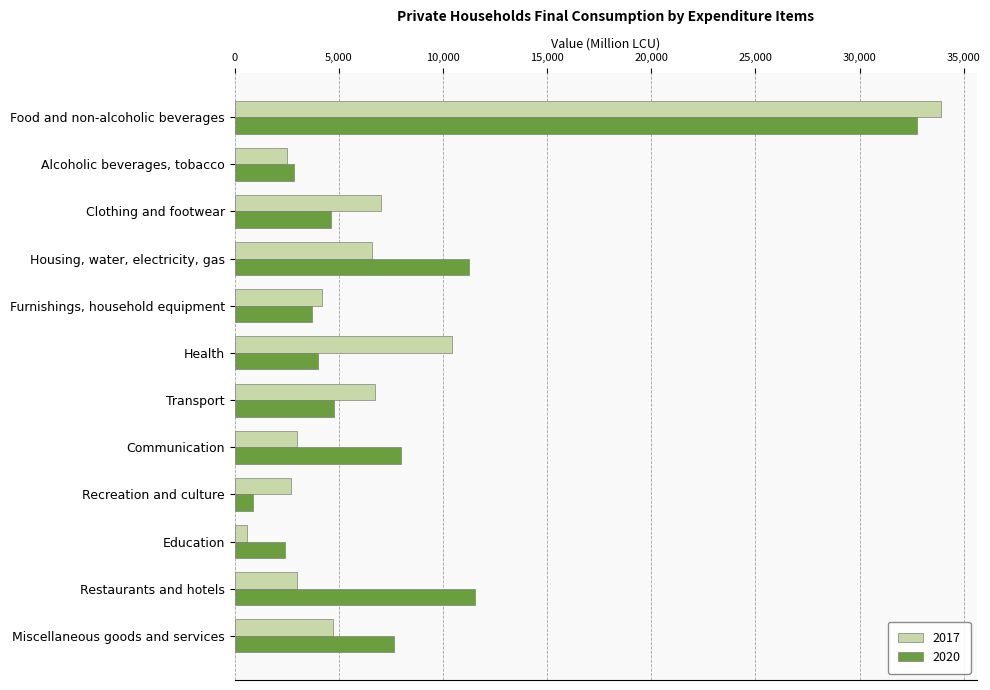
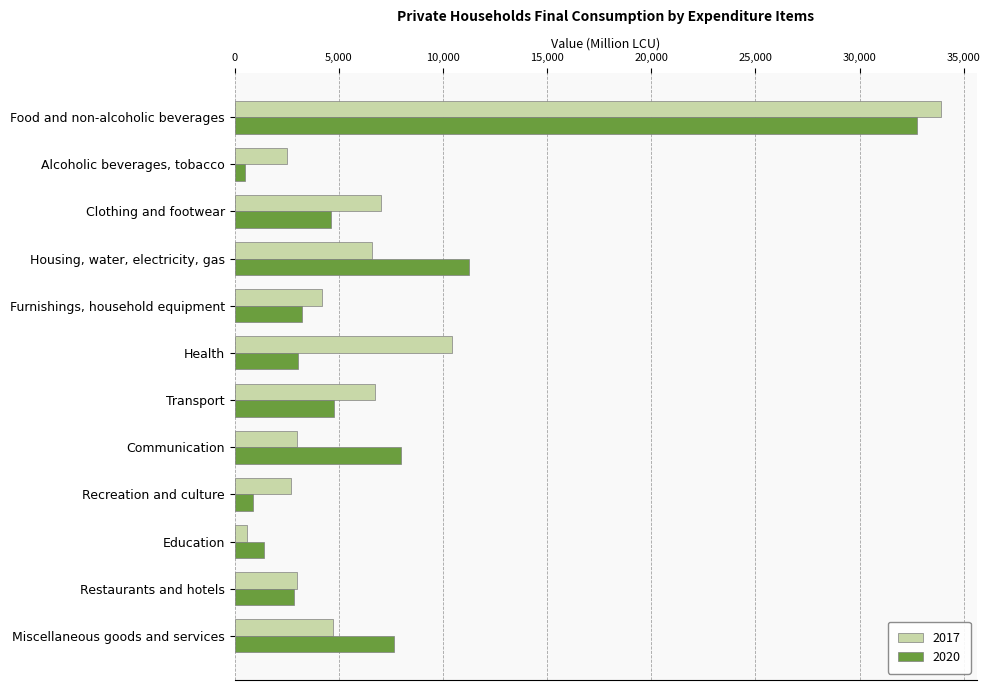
  {
    "2017": {
      "Food and non-alcoholic beverages": "33,900",
      "Alcoholic beverages, tobacco": "2,500",
      "Clothing and footwear": "7,000",
      "Housing, water, electricity, gas": "6,600",
      "Furnishings, household equipment": "4,200",
      "Health": "10,400",
      "Transport": "6,700",
      "Communication": "3,000",
      "Recreation and culture": "2,700",
      "Education": "600",
      "Restaurants and hotels": "3,000",
      "Miscellaneous goods and services": "4,700"
    },
    "2020": {
      "Food and non-alcoholic beverages": "32,700",
-     "Alcoholic beverages, tobacco": "2,800",
+     "Alcoholic beverages, tobacco": "500",
      "Clothing and footwear": "4,600",
      "Housing, water, electricity, gas": "11,300",
-     "Furnishings, household equipment": "3,700",
-     "Health": "4,000",
+     "Furnishings, household equipment": "3,200",
+     "Health": "3,000",
      "Transport": "4,800",
      "Communication": "8,000",
      "Recreation and culture": "900",
-     "Education": "2,400",
-     "Restaurants and hotels": "11,500",
+     "Education": "1,400",
+     "Restaurants and hotels": "2,800",
      "Miscellaneous goods and services": "7,600"
    }
  }
